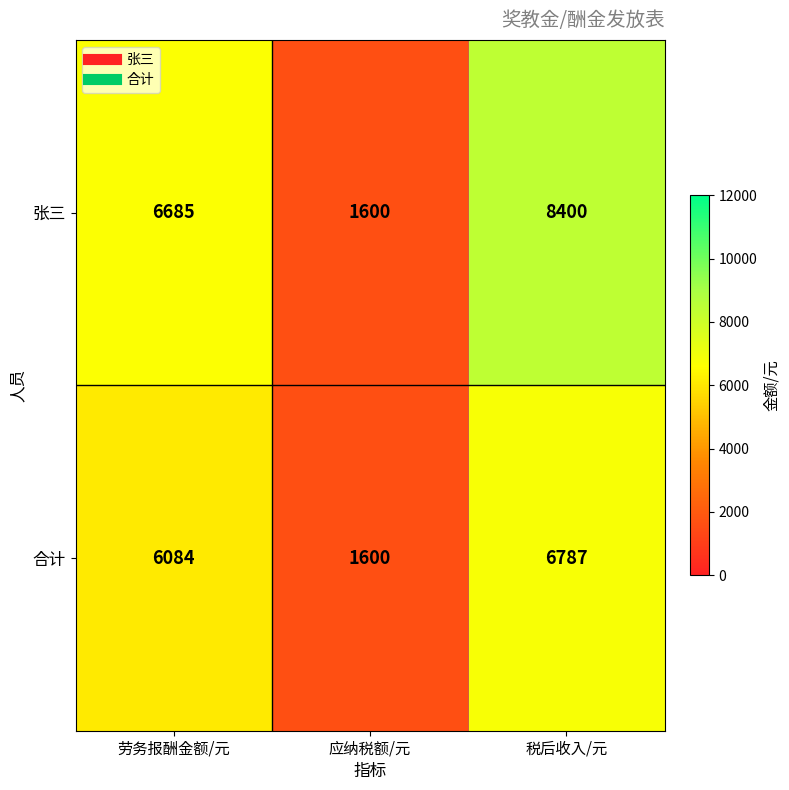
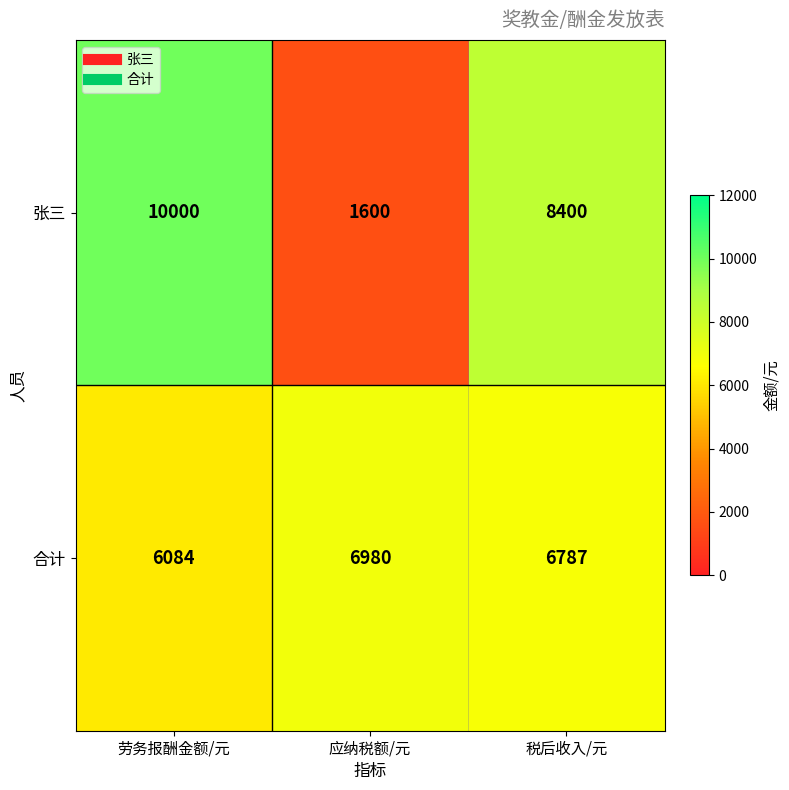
  {
    "张三": {
-     "劳务报酬金额/元": 6685,
+     "劳务报酬金额/元": 10000,
      "应纳税额/元": 1600,
      "税后收入/元": 8400
    },
    "合计": {
      "劳务报酬金额/元": 6084,
-     "应纳税额/元": 1600,
+     "应纳税额/元": 6980,
      "税后收入/元": 6787
    }
  }
